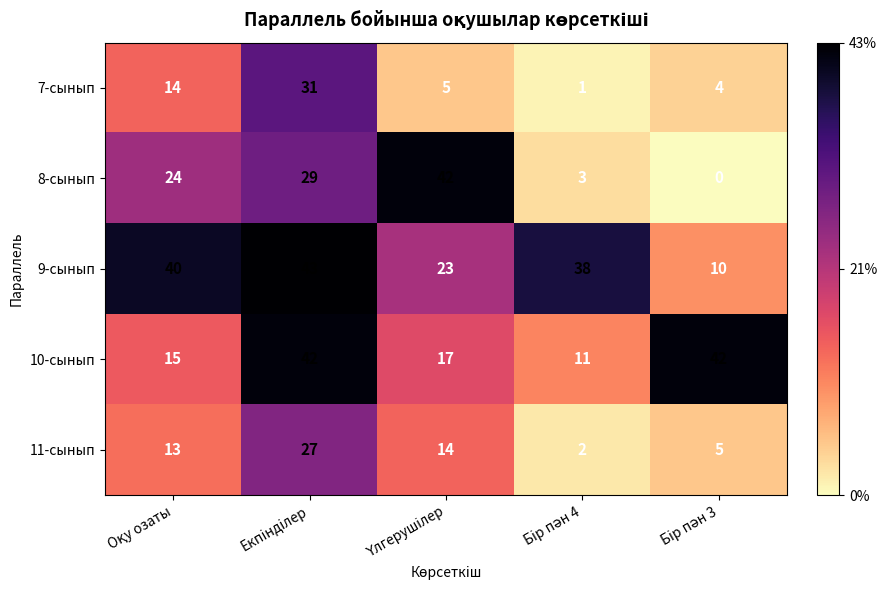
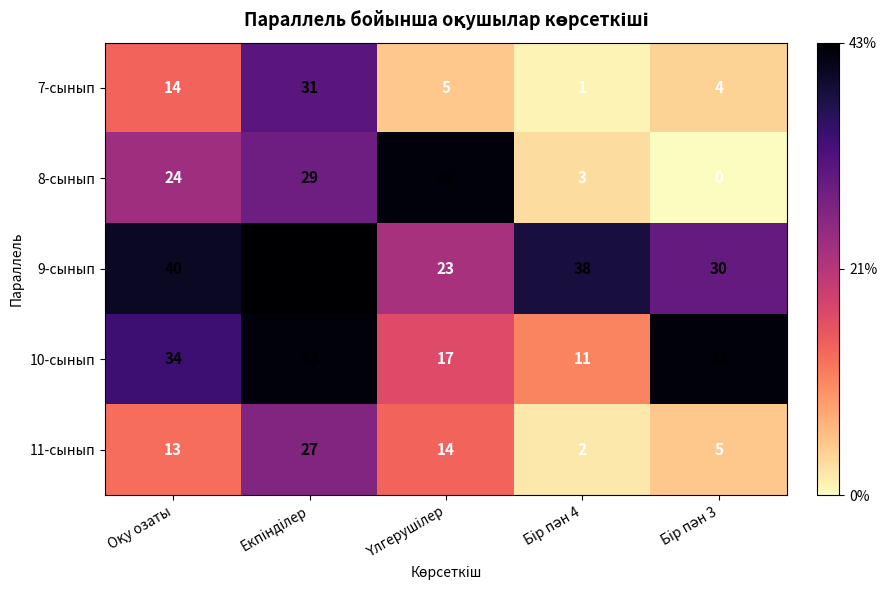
  {
    "7-сынып": {
      "Оқу озаты": 14,
      "Екпінділер": 31,
      "Үлгерушілер": 5,
      "Бір пән 4": 1,
      "Бір пән 3": 4
    },
    "8-сынып": {
      "Оқу озаты": 24,
      "Екпінділер": 29,
      "Бір пән 4": 3,
      "Бір пән 3": 0
    },
    "9-сынып": {
      "Үлгерушілер": 23,
      "Бір пән 4": 38,
-     "Бір пән 3": 10
+     "Бір пән 3": 30
    },
    "10-сынып": {
-     "Оқу озаты": 15,
+     "Оқу озаты": 34,
      "Үлгерушілер": 17,
      "Бір пән 4": 11
    },
    "11-сынып": {
      "Оқу озаты": 13,
      "Екпінділер": 27,
      "Үлгерушілер": 14,
      "Бір пән 4": 2,
      "Бір пән 3": 5
    }
  }
